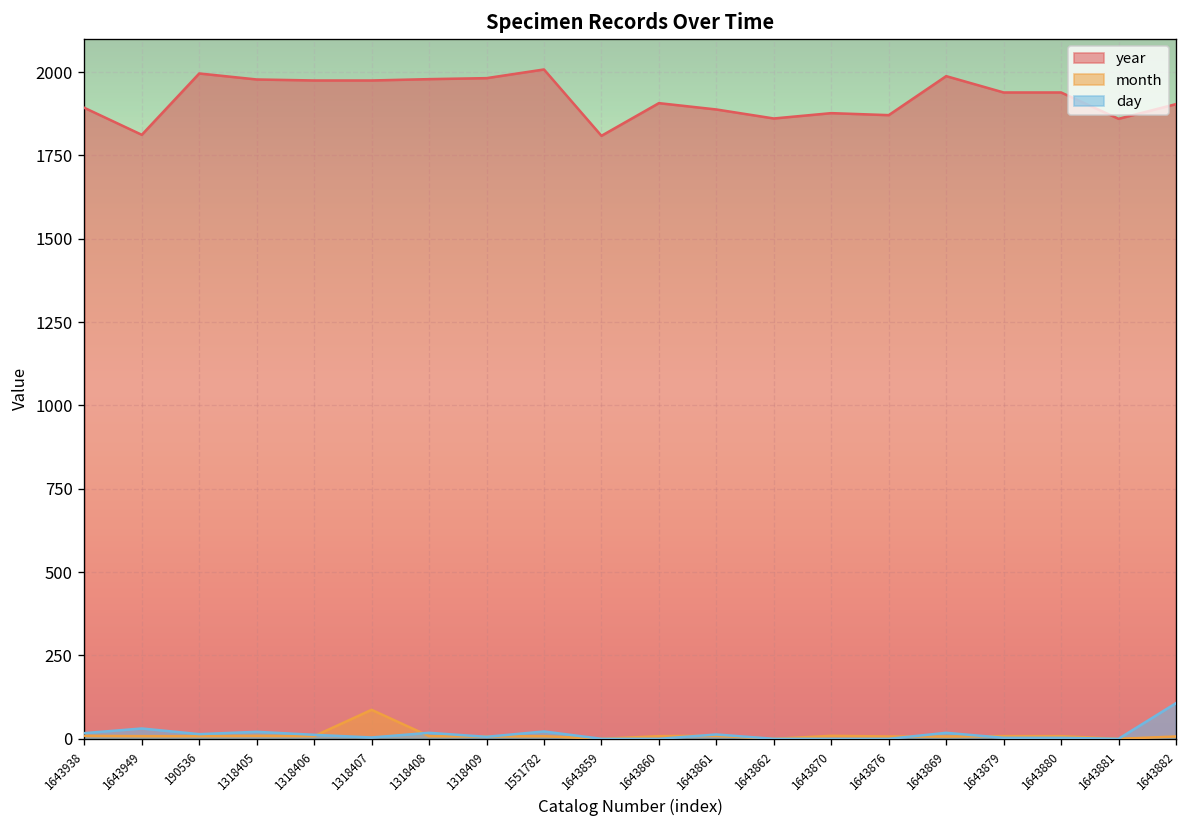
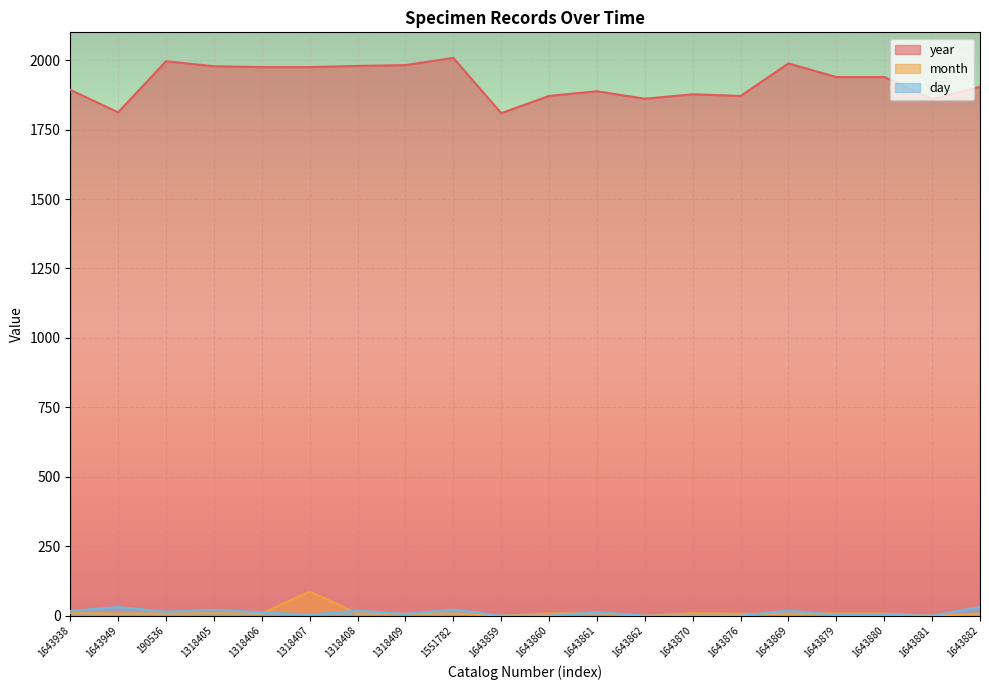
  {
    "year": {
      "1643938": 1890,
      "1643949": 1810,
      "190536": 2000,
      "1318405": 1980,
      "1318406": 1980,
      "1318407": 1980,
      "1318408": 1980,
      "1318409": 1980,
      "1551782": 2010,
      "1643859": 1810,
-     "1643860": 1910,
+     "1643860": 1870,
      "1643861": 1890,
      "1643862": 1860,
      "1643870": 1880,
      "1643876": 1870,
      "1643869": 1990,
      "1643879": 1940,
      "1643880": 1940,
      "1643882": 1900
    },
    "month": {
      "1643949": 10,
      "1318405": 10,
      "1318407": 90,
      "1318408": 10,
      "1551782": 10,
      "1643869": 10,
      "1643882": 10
    },
    "day": {
      "1643949": 30,
      "1318405": 20,
      "1318407": 0,
      "1318408": 20,
      "1551782": 20,
      "1643869": 20,
-     "1643882": 110
+     "1643882": 30
    }
  }
